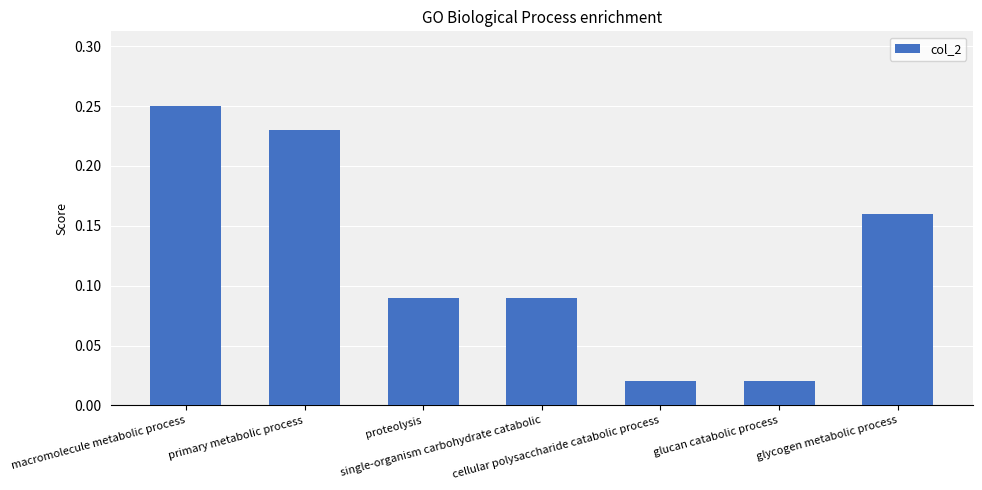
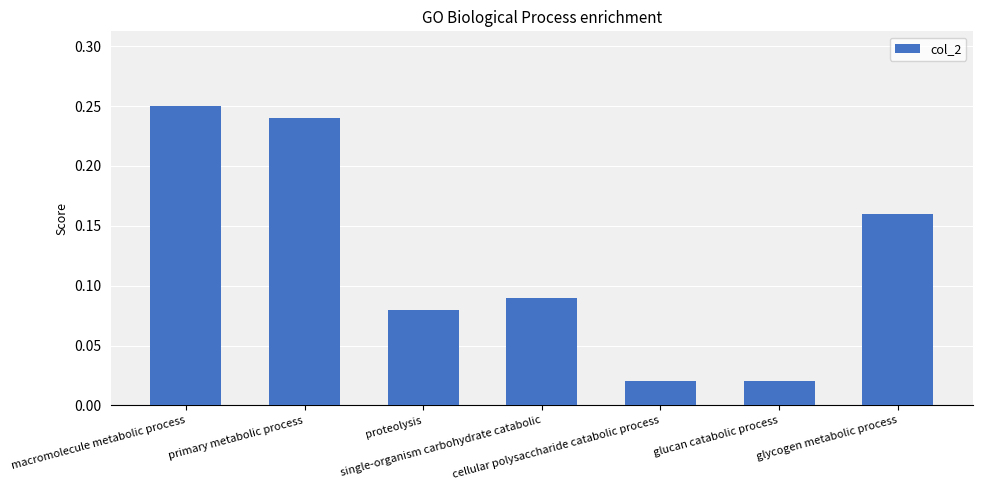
  {
    "macromolecule metabolic process": 0.25,
-   "primary metabolic process": 0.23,
-   "proteolysis": 0.09,
+   "primary metabolic process": 0.24,
+   "proteolysis": 0.08,
    "single-organism carbohydrate catabolic": 0.09,
    "cellular polysaccharide catabolic process": 0.02,
    "glucan catabolic process": 0.02,
    "glycogen metabolic process": 0.16
  }
